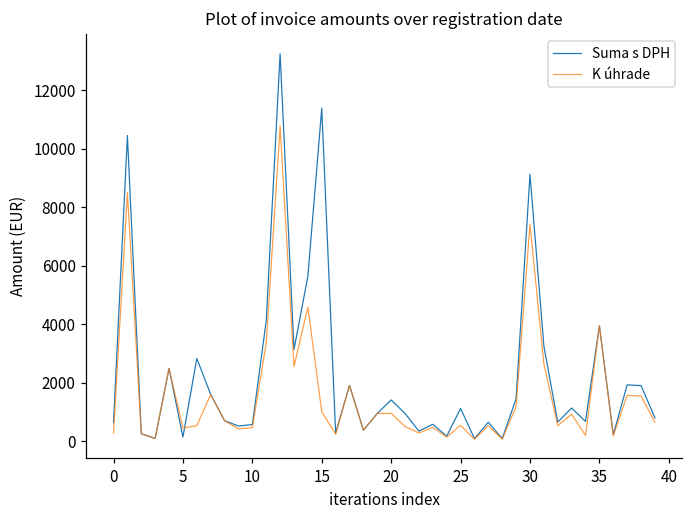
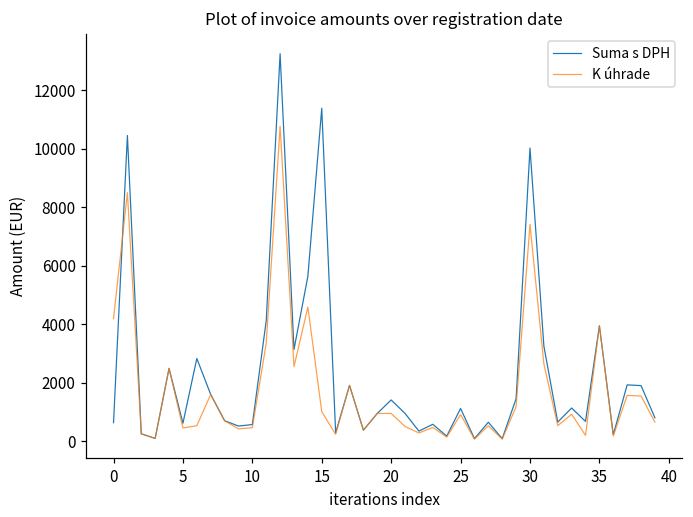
  {
    "Suma s DPH": {
      "0": 600,
-     "5": 100,
+     "5": 600,
      "10": 600,
      "15": 11400,
      "20": 1400,
      "25": 1100,
-     "30": 9100
+     "30": 10000
    },
    "K úhrade": {
-     "0": 300,
+     "0": 4200,
      "5": 500,
      "10": 500,
      "15": 1000,
      "20": 900,
-     "25": 500,
+     "25": 900,
      "30": 7400
    }
  }
